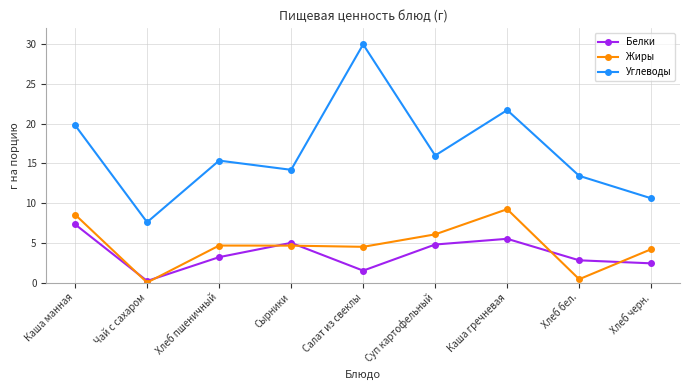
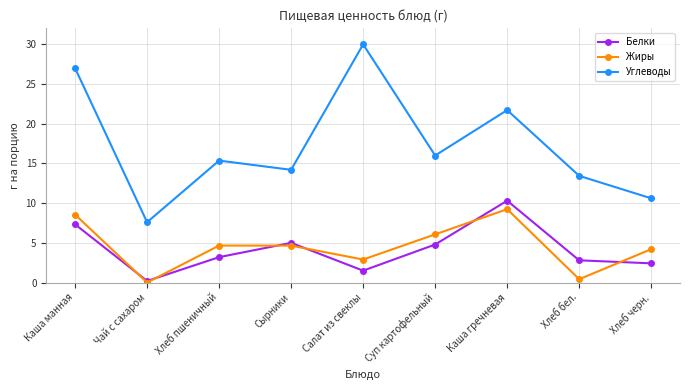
  {
    "Белки": {
      "Каша манная": 7,
      "Хлеб пшеничный": 3,
      "Сырники": 5,
      "Салат из свеклы": 2,
      "Суп картофельный": 5,
-     "Каша гречневая": 6,
+     "Каша гречневая": 10,
      "Хлеб бел.": 3,
      "Хлеб черн.": 2
    },
    "Жиры": {
      "Каша манная": 9,
      "Хлеб пшеничный": 5,
      "Сырники": 5,
-     "Салат из свеклы": 5,
+     "Салат из свеклы": 3,
      "Суп картофельный": 6,
      "Каша гречневая": 9,
      "Хлеб бел.": 0,
      "Хлеб черн.": 4
    },
    "Углеводы": {
-     "Каша манная": 20,
+     "Каша манная": 27,
      "Чай с сахаром": 8,
      "Хлеб пшеничный": 15,
      "Сырники": 14,
      "Салат из свеклы": 30,
      "Суп картофельный": 16,
      "Каша гречневая": 22,
      "Хлеб бел.": 13,
      "Хлеб черн.": 11
    }
  }
